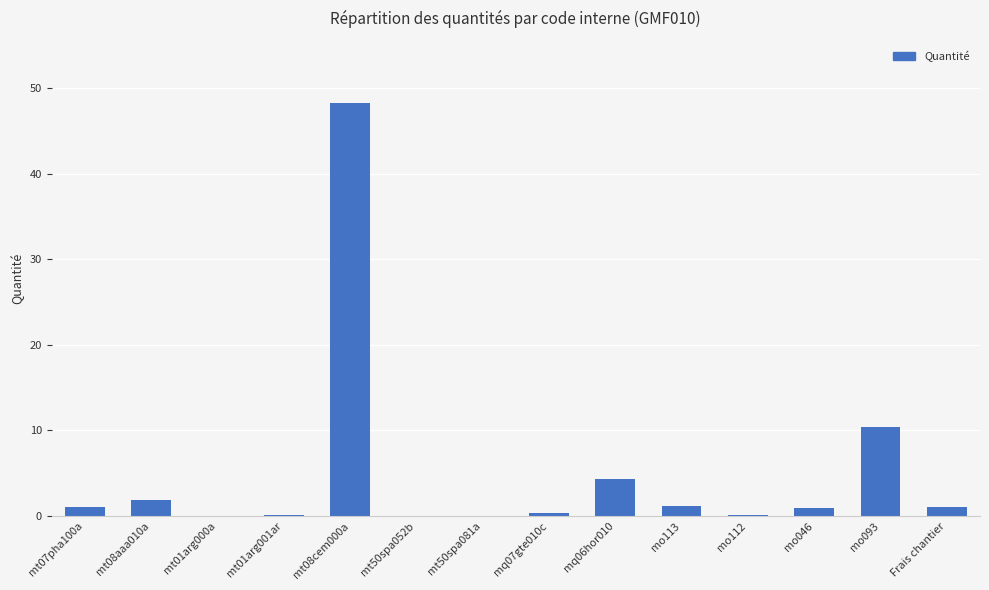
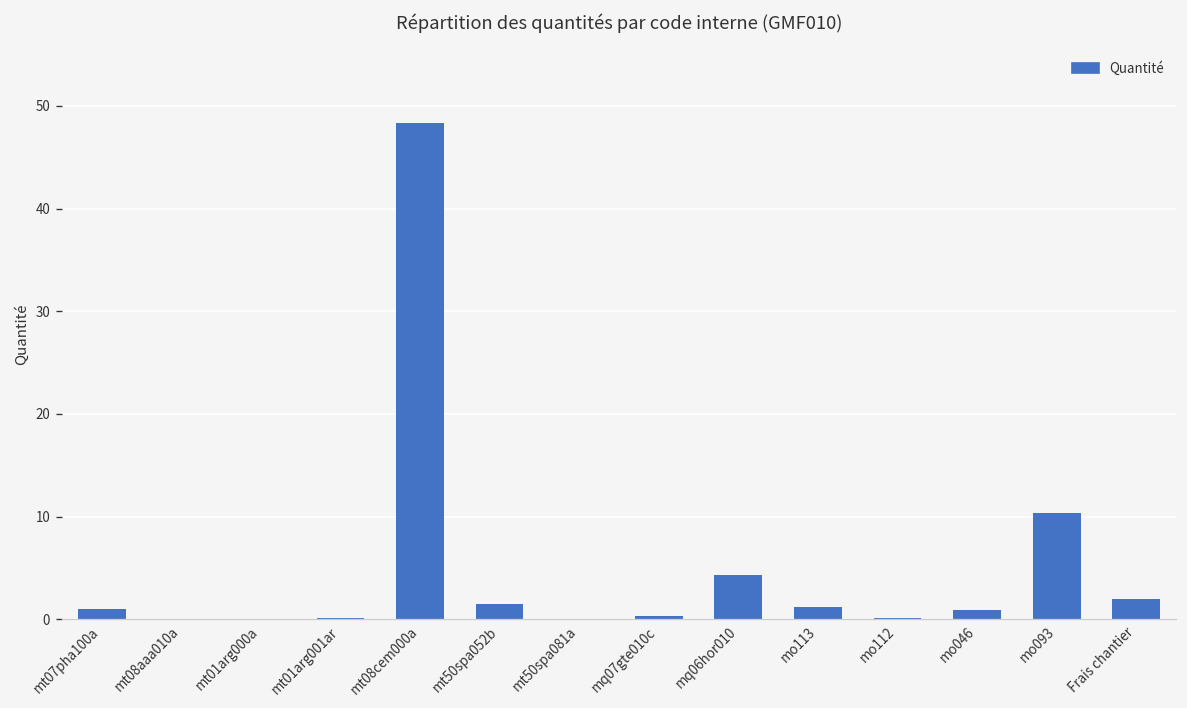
  {
    "mt07pha100a": 1,
-   "mt08aaa010a": 2,
+   "mt08aaa010a": 0,
    "mt08cem000a": 48,
-   "mt50spa052b": 0,
+   "mt50spa052b": 2,
    "mq07gte010c": 0,
    "mq06hor010": 4,
    "mo113": 1,
    "mo046": 1,
    "mo093": 10,
-   "Frais chantier": 1
+   "Frais chantier": 2
  }
